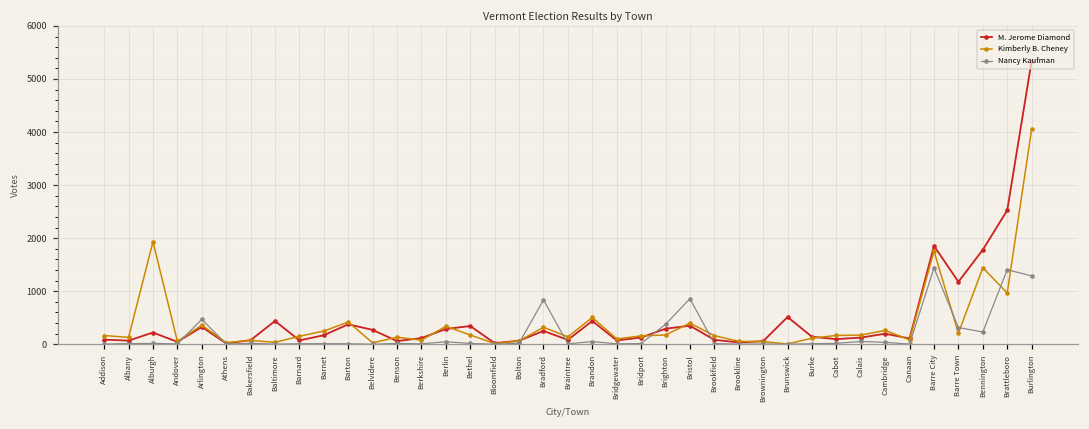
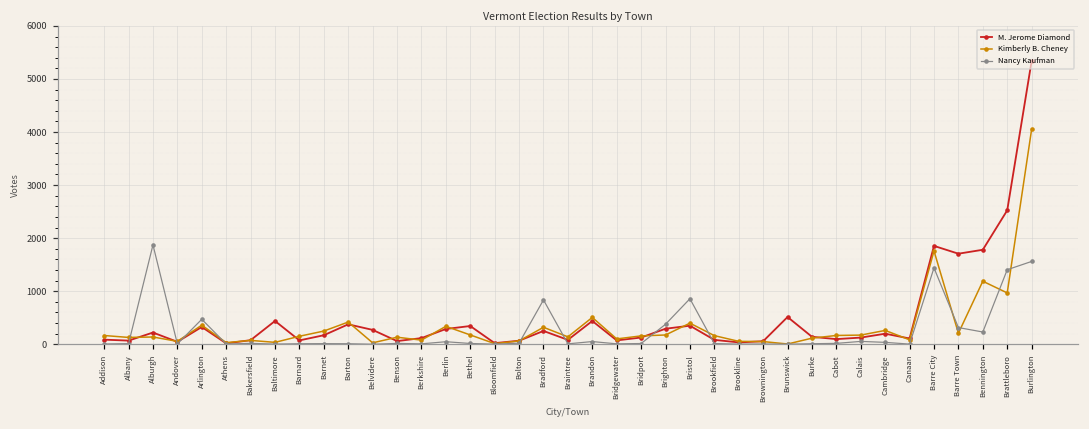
  {
    "M. Jerome Diamond": {
      "Addison": 100,
      "Albany": 100,
      "Alburgh": 200,
      "Baltimore": 400,
      "Barnard": 100,
      "Barnet": 200,
      "Belvidere": 300,
      "Bethel": 300,
      "Bradford": 300,
      "Braintree": 100,
      "Brandon": 400,
      "Brighton": 300,
      "Brookfield": 100,
      "Brunswick": 500,
      "Cabot": 100,
      "Cambridge": 200,
      "Barre City": 1900,
-     "Barre Town": 1200,
+     "Barre Town": 1700,
      "Bennington": 1800,
      "Brattleboro": 2500
    },
    "Kimberly B. Cheney": {
      "Addison": 200,
      "Albany": 100,
-     "Alburgh": 1900,
+     "Alburgh": 100,
      "Barnard": 200,
      "Barnet": 200,
      "Benson": 100,
      "Bethel": 200,
      "Bradford": 300,
      "Braintree": 100,
      "Brandon": 500,
      "Brighton": 200,
      "Brookfield": 200,
      "Cabot": 200,
      "Cambridge": 300,
      "Barre City": 1800,
      "Barre Town": 200,
-     "Bennington": 1400,
+     "Bennington": 1200,
      "Brattleboro": 1000,
      "Burlington": 4100
    },
    "Nancy Kaufman": {
      "Addison": 0,
      "Albany": 0,
-     "Alburgh": 0,
+     "Alburgh": 1900,
      "Arlington": 500,
      "Bakersfield": 0,
      "Barnard": 0,
      "Barnet": 0,
      "Barton": 0,
      "Berkshire": 0,
      "Berlin": 0,
      "Bethel": 0,
      "Bradford": 800,
      "Braintree": 0,
      "Brandon": 100,
      "Bridgewater": 0,
      "Bridport": 0,
      "Brighton": 400,
      "Bristol": 900,
      "Brookfield": 0,
      "Burke": 0,
      "Cabot": 0,
      "Calais": 100,
      "Cambridge": 0,
      "Canaan": 0,
      "Barre City": 1400,
      "Barre Town": 300,
      "Bennington": 200,
      "Brattleboro": 1400,
-     "Burlington": 1300
+     "Burlington": 1600
    }
  }
